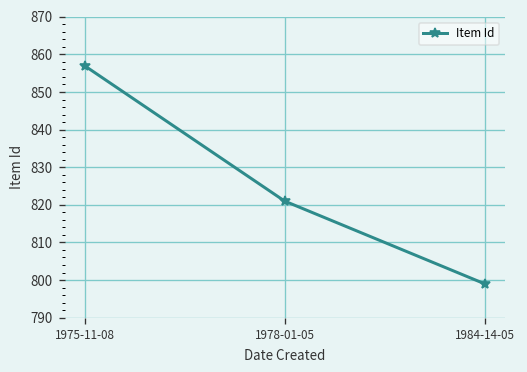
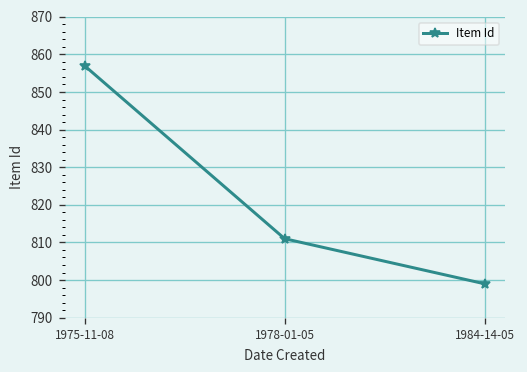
  {
    "1975-11-08": 857,
-   "1978-01-05": 821,
+   "1978-01-05": 811,
    "1984-14-05": 799
  }
